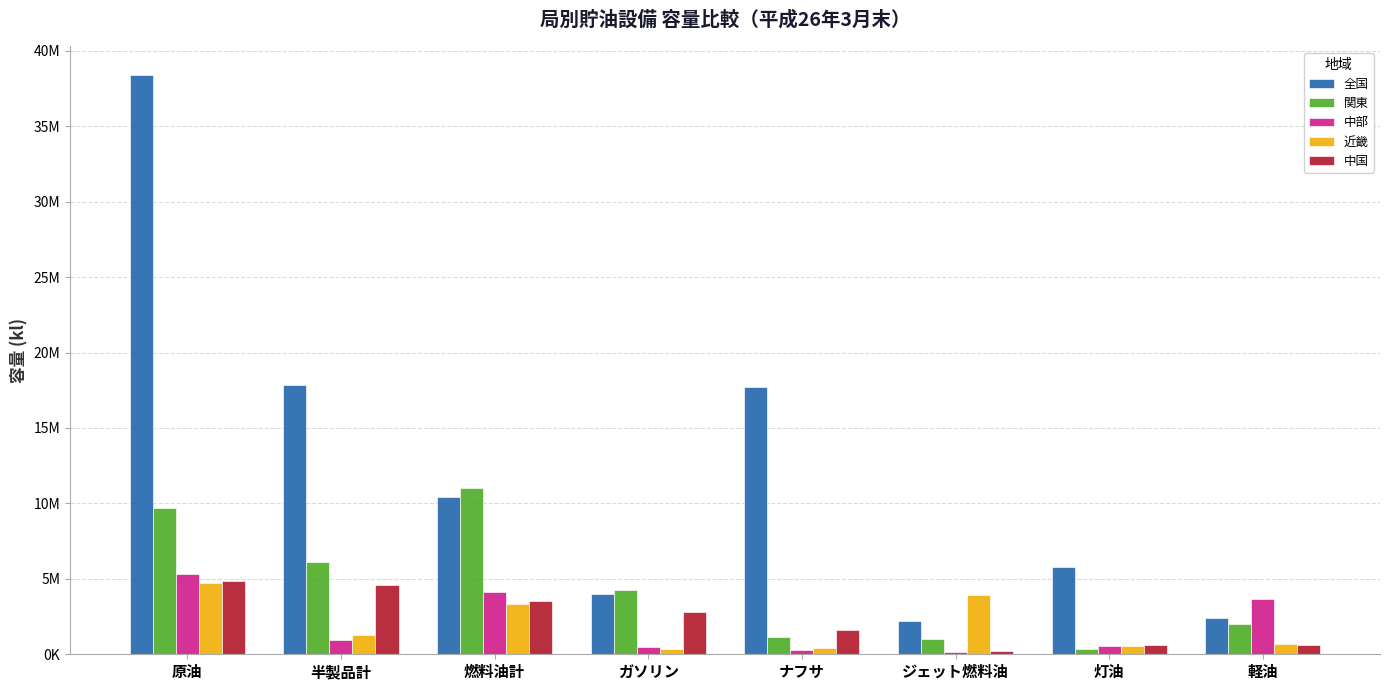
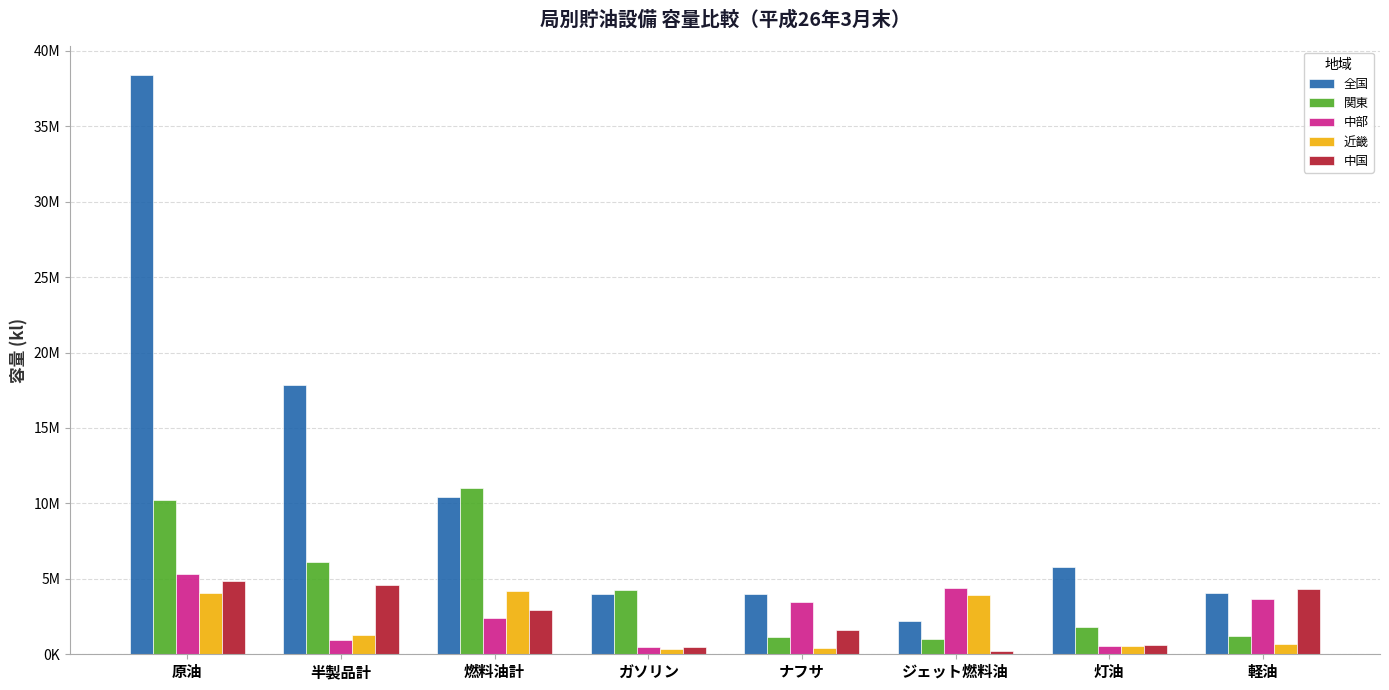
  {
    "全国": {
      "原油": 38400000,
      "半製品計": 17900000,
      "燃料油計": 10400000,
      "ガソリン": 4000000,
-     "ナフサ": 17700000,
+     "ナフサ": 4000000,
      "ジェット燃料油": 2200000,
      "灯油": 5800000,
-     "軽油": 2400000
+     "軽油": 4100000
    },
    "関東": {
-     "原油": 9700000,
+     "原油": 10200000,
      "半製品計": 6100000,
      "燃料油計": 11100000,
      "ガソリン": 4300000,
      "ナフサ": 1100000,
      "ジェット燃料油": 1000000,
-     "灯油": 300000,
-     "軽油": 2000000
+     "灯油": 1800000,
+     "軽油": 1200000
    },
    "中部": {
      "原油": 5300000,
      "半製品計": 900000,
-     "燃料油計": 4100000,
+     "燃料油計": 2400000,
      "ガソリン": 500000,
-     "ナフサ": 300000,
-     "ジェット燃料油": 100000,
+     "ナフサ": 3500000,
+     "ジェット燃料油": 4400000,
      "灯油": 600000,
      "軽油": 3700000
    },
    "近畿": {
-     "原油": 4800000,
+     "原油": 4100000,
      "半製品計": 1300000,
-     "燃料油計": 3300000,
+     "燃料油計": 4200000,
      "ガソリン": 400000,
      "ナフサ": 400000,
      "ジェット燃料油": 3900000,
      "灯油": 600000,
      "軽油": 700000
    },
    "中国": {
      "原油": 4900000,
      "半製品計": 4600000,
-     "燃料油計": 3500000,
-     "ガソリン": 2800000,
+     "燃料油計": 2900000,
+     "ガソリン": 500000,
      "ナフサ": 1600000,
      "ジェット燃料油": 200000,
      "灯油": 600000,
-     "軽油": 600000
+     "軽油": 4300000
    }
  }
